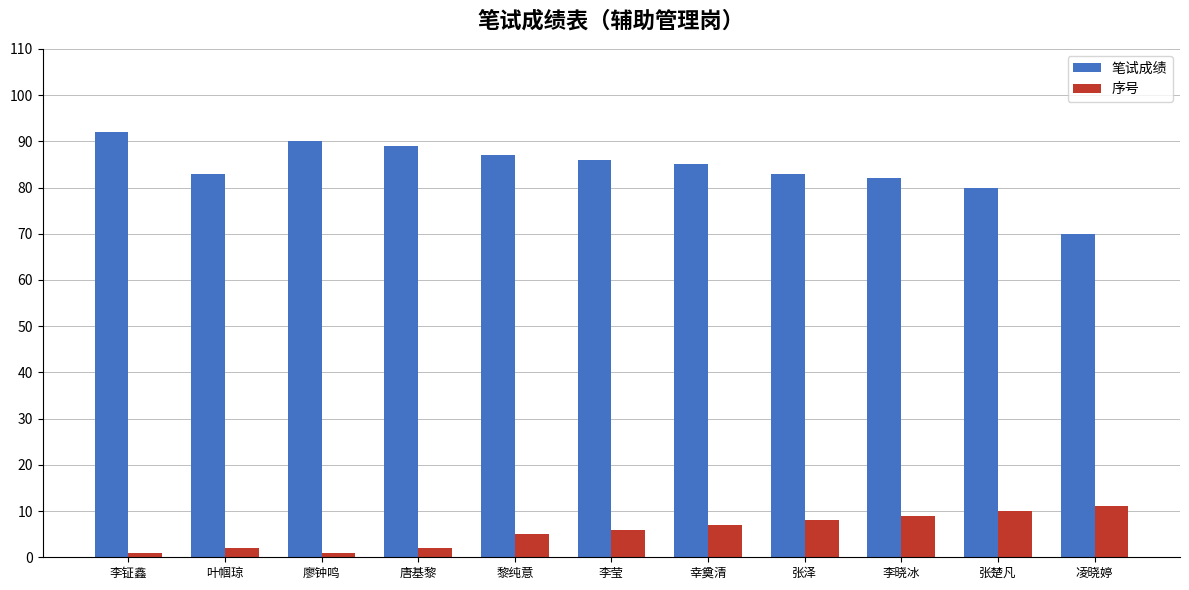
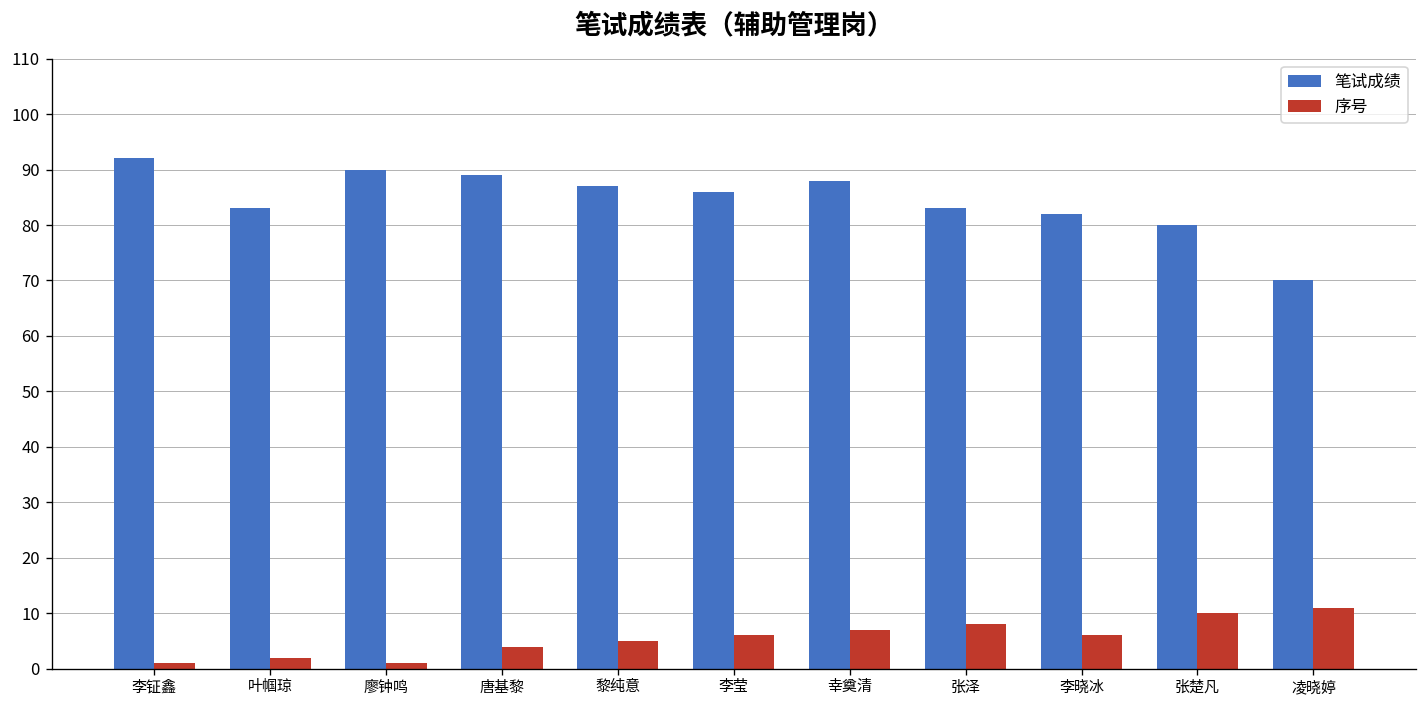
  {
    "笔试成绩": {
      "李钲鑫": 92,
      "叶帼琼": 83,
      "廖钟鸣": 90,
      "唐基黎": 89,
      "黎纯意": 87,
      "李莹": 86,
-     "幸奠清": 85,
+     "幸奠清": 88,
      "张泽": 83,
      "李晓冰": 82,
      "张楚凡": 80,
      "凌晓婷": 70
    },
    "序号": {
      "李钲鑫": 1,
      "叶帼琼": 2,
      "廖钟鸣": 1,
-     "唐基黎": 2,
+     "唐基黎": 4,
      "黎纯意": 5,
      "李莹": 6,
      "幸奠清": 7,
      "张泽": 8,
-     "李晓冰": 9,
+     "李晓冰": 6,
      "张楚凡": 10,
      "凌晓婷": 11
    }
  }
